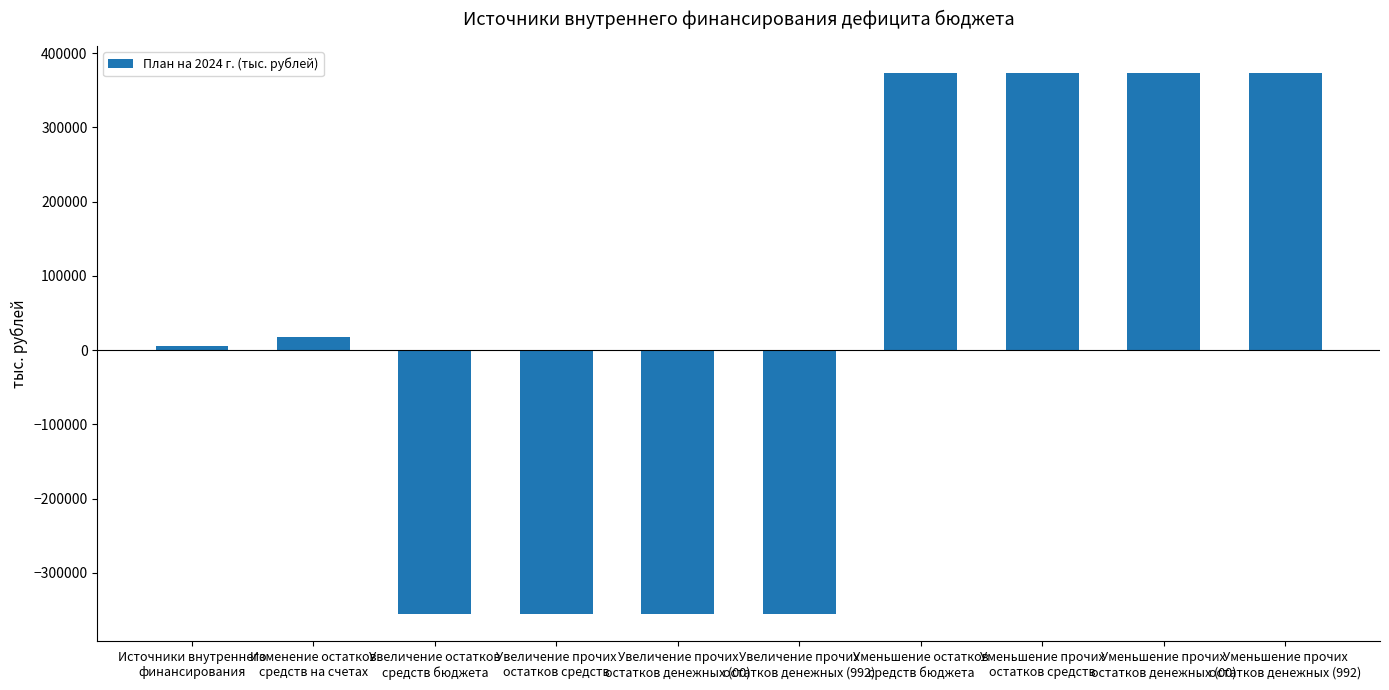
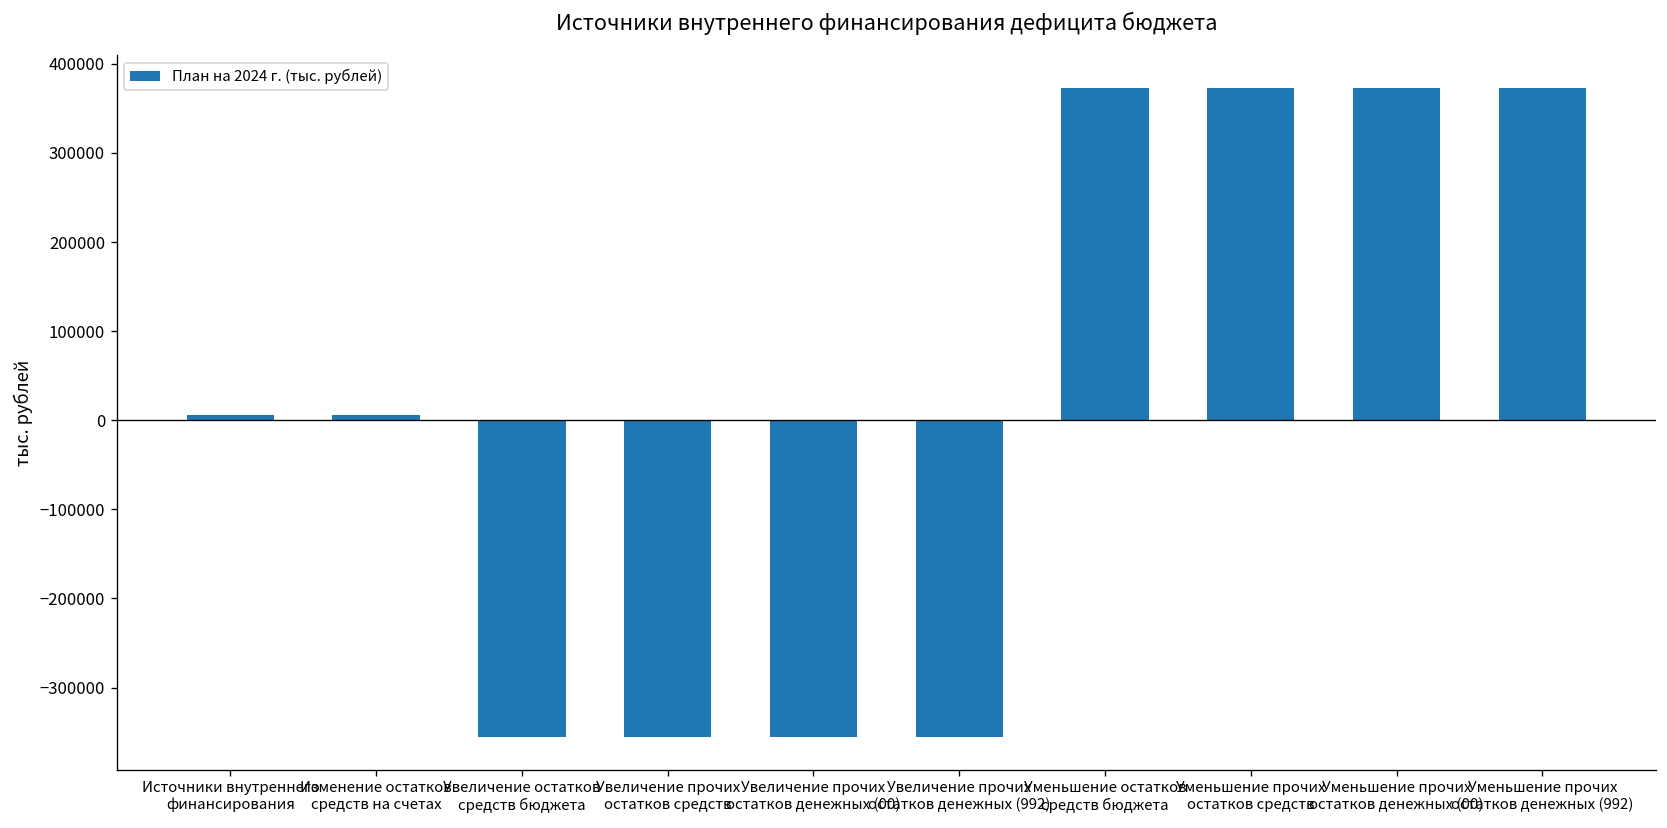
  {
    "Источники внутреннего финансирования": 10000,
-   "Изменение остатков средств на счетах": 20000,
+   "Изменение остатков средств на счетах": 10000,
    "Увеличение остатков средств бюджета": -360000,
    "Увеличение прочих остатков средств": -360000,
    "Уменьшение прочих остатков средств": 370000
  }
